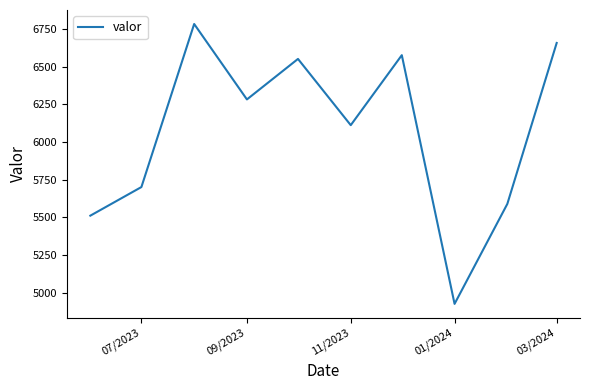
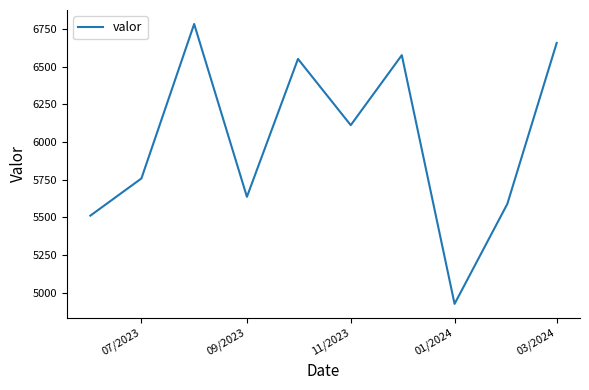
  {
-   "07/2023": 5700,
-   "09/2023": 6280,
+   "07/2023": 5760,
+   "09/2023": 5640,
    "11/2023": 6110,
    "01/2024": 4930,
    "03/2024": 6660
  }
